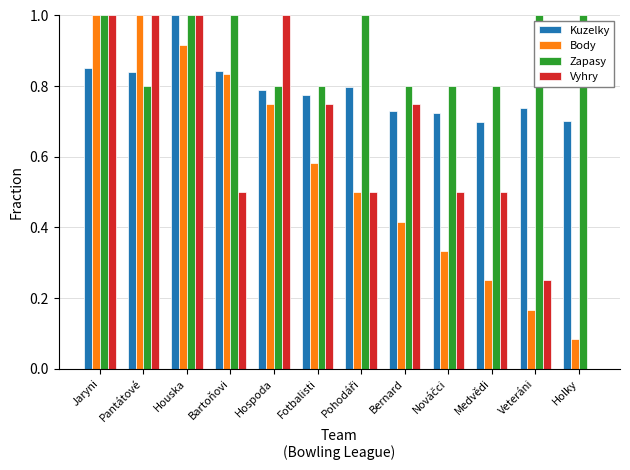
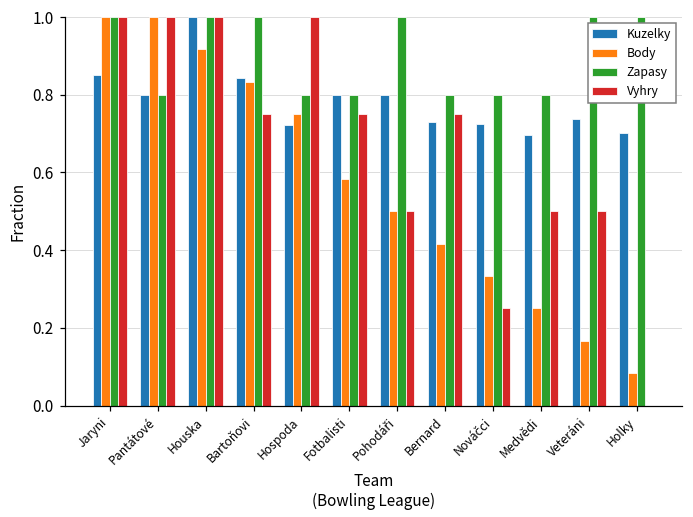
  {
    "Kuzelky": {
      "Jaryni": 0.85,
-     "Pantátové": 0.84,
+     "Pantátové": 0.80,
      "Houska": 1.00,
      "Bartoňovi": 0.84,
-     "Hospoda": 0.79,
-     "Fotbalisti": 0.77,
+     "Hospoda": 0.72,
+     "Fotbalisti": 0.80,
      "Pohodáři": 0.80,
      "Bernard": 0.73,
      "Nováčci": 0.72,
      "Medvědi": 0.70,
      "Veteráni": 0.74,
      "Holky": 0.70
    },
    "Body": {
      "Jaryni": 1.00,
      "Pantátové": 1.00,
      "Houska": 0.92,
      "Bartoňovi": 0.83,
      "Hospoda": 0.75,
      "Fotbalisti": 0.58,
      "Pohodáři": 0.50,
      "Bernard": 0.42,
      "Nováčci": 0.33,
      "Medvědi": 0.25,
      "Veteráni": 0.17,
      "Holky": 0.08
    },
    "Zapasy": {
      "Jaryni": 1.00,
      "Pantátové": 0.80,
      "Houska": 1.00,
      "Bartoňovi": 1.00,
      "Hospoda": 0.80,
      "Fotbalisti": 0.80,
      "Pohodáři": 1.00,
      "Bernard": 0.80,
      "Nováčci": 0.80,
      "Medvědi": 0.80,
      "Veteráni": 1.00,
      "Holky": 1.00
    },
    "Vyhry": {
      "Jaryni": 1.00,
      "Pantátové": 1.00,
      "Houska": 1.00,
-     "Bartoňovi": 0.50,
+     "Bartoňovi": 0.75,
      "Hospoda": 1.00,
      "Fotbalisti": 0.75,
      "Pohodáři": 0.50,
      "Bernard": 0.75,
-     "Nováčci": 0.50,
+     "Nováčci": 0.25,
      "Medvědi": 0.50,
-     "Veteráni": 0.25,
+     "Veteráni": 0.50,
      "Holky": 0.00
    }
  }
